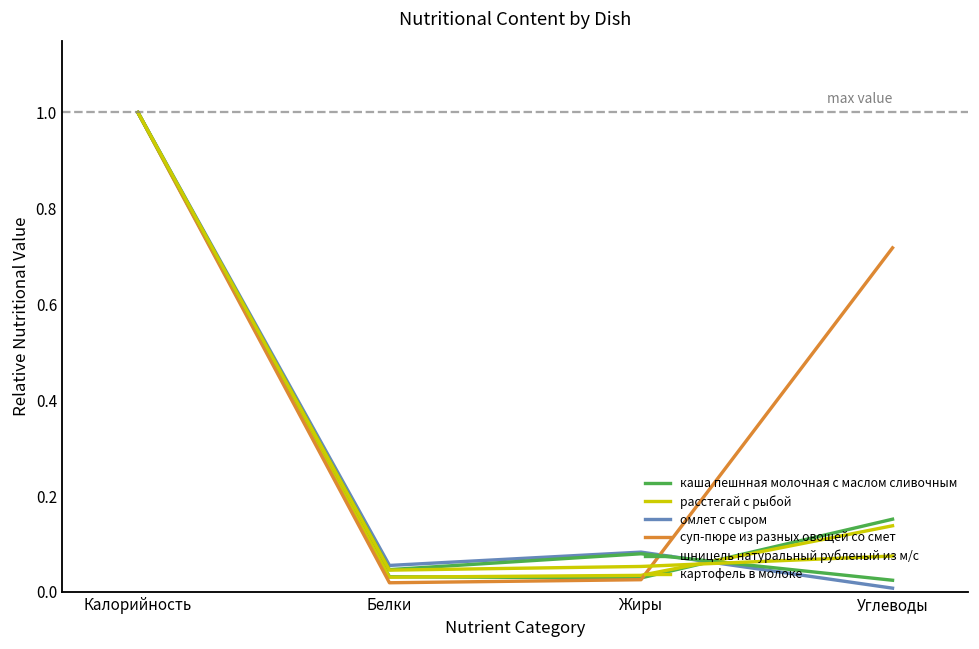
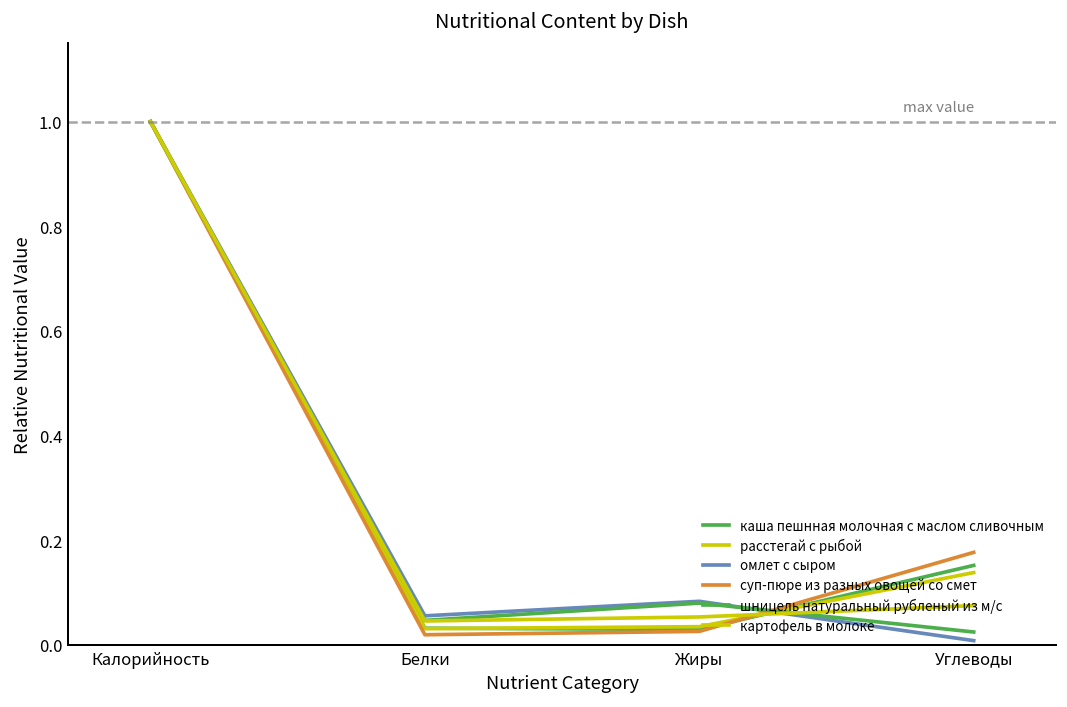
  {
    "омлет с сыром": {
      "Белки": 0.06,
      "Углеводы": 0.01
    },
    "суп-пюре из разных овощей со смет": {
      "Белки": 0.02,
-     "Углеводы": 0.72
+     "Углеводы": 0.18
    }
  }
